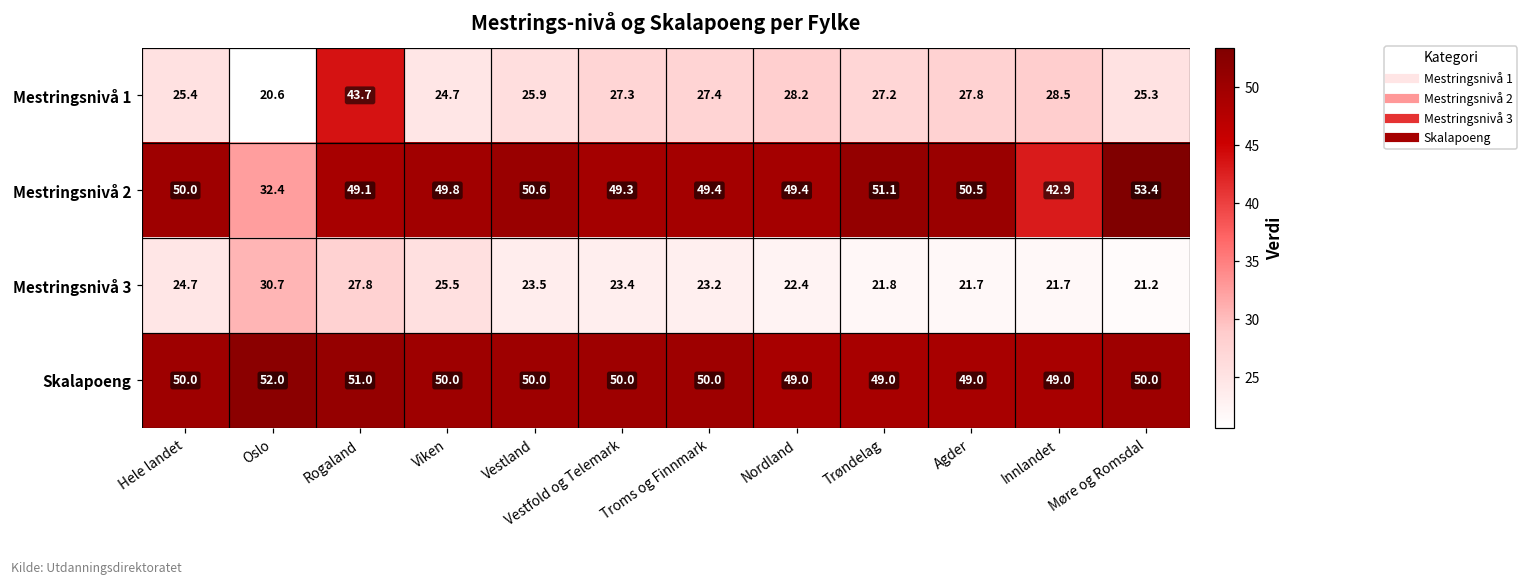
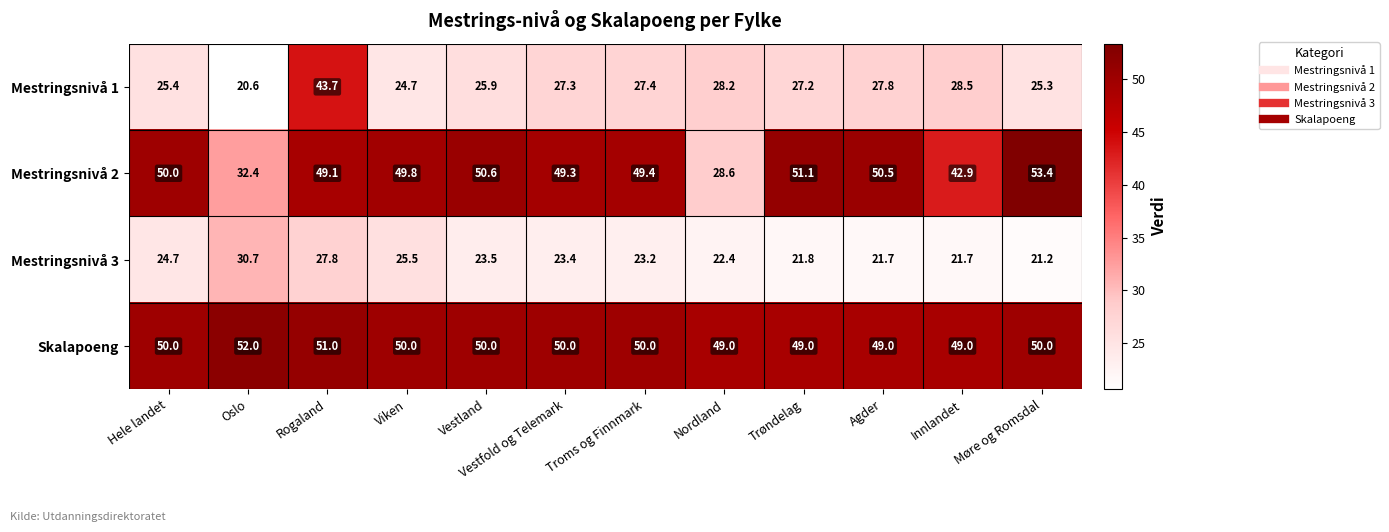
  {
    "Mestringsnivå 2": {
-     "Nordland": 49.4
+     "Nordland": 28.6
    }
  }
